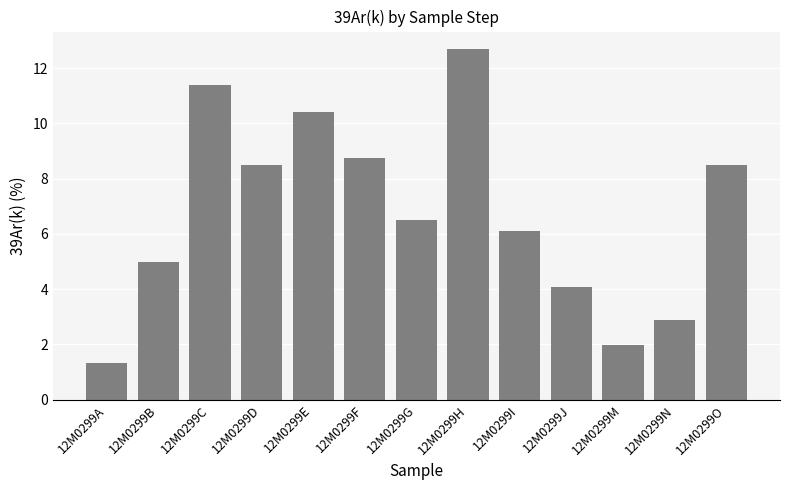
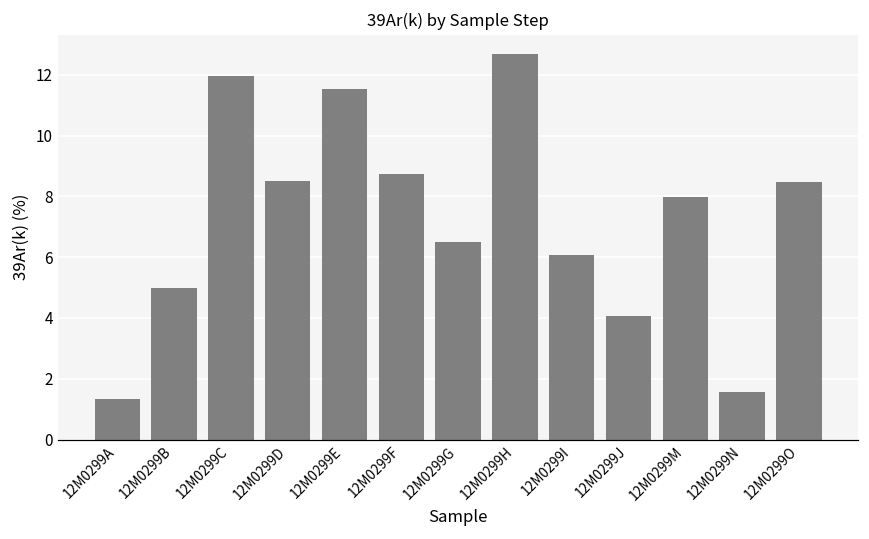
  {
    "12M0299A": 1.3,
    "12M0299B": 5.0,
-   "12M0299C": 11.4,
+   "12M0299C": 12.0,
    "12M0299D": 8.5,
-   "12M0299E": 10.4,
+   "12M0299E": 11.5,
    "12M0299F": 8.8,
    "12M0299G": 6.5,
    "12M0299H": 12.7,
    "12M0299I": 6.1,
    "12M0299J": 4.1,
-   "12M0299M": 2.0,
-   "12M0299N": 2.9,
+   "12M0299M": 8.0,
+   "12M0299N": 1.6,
    "12M0299O": 8.5
  }
